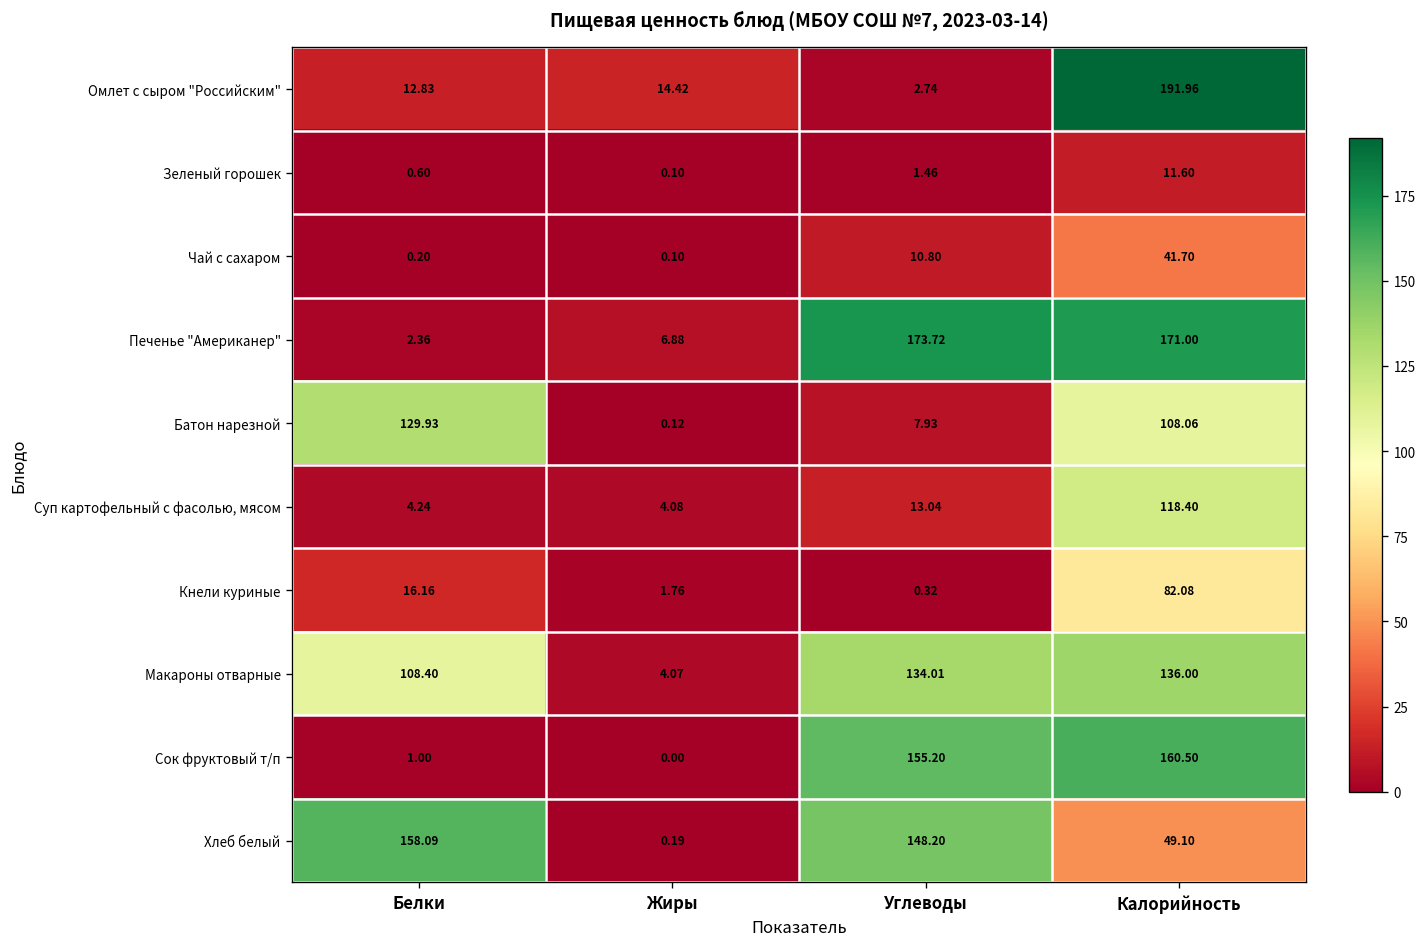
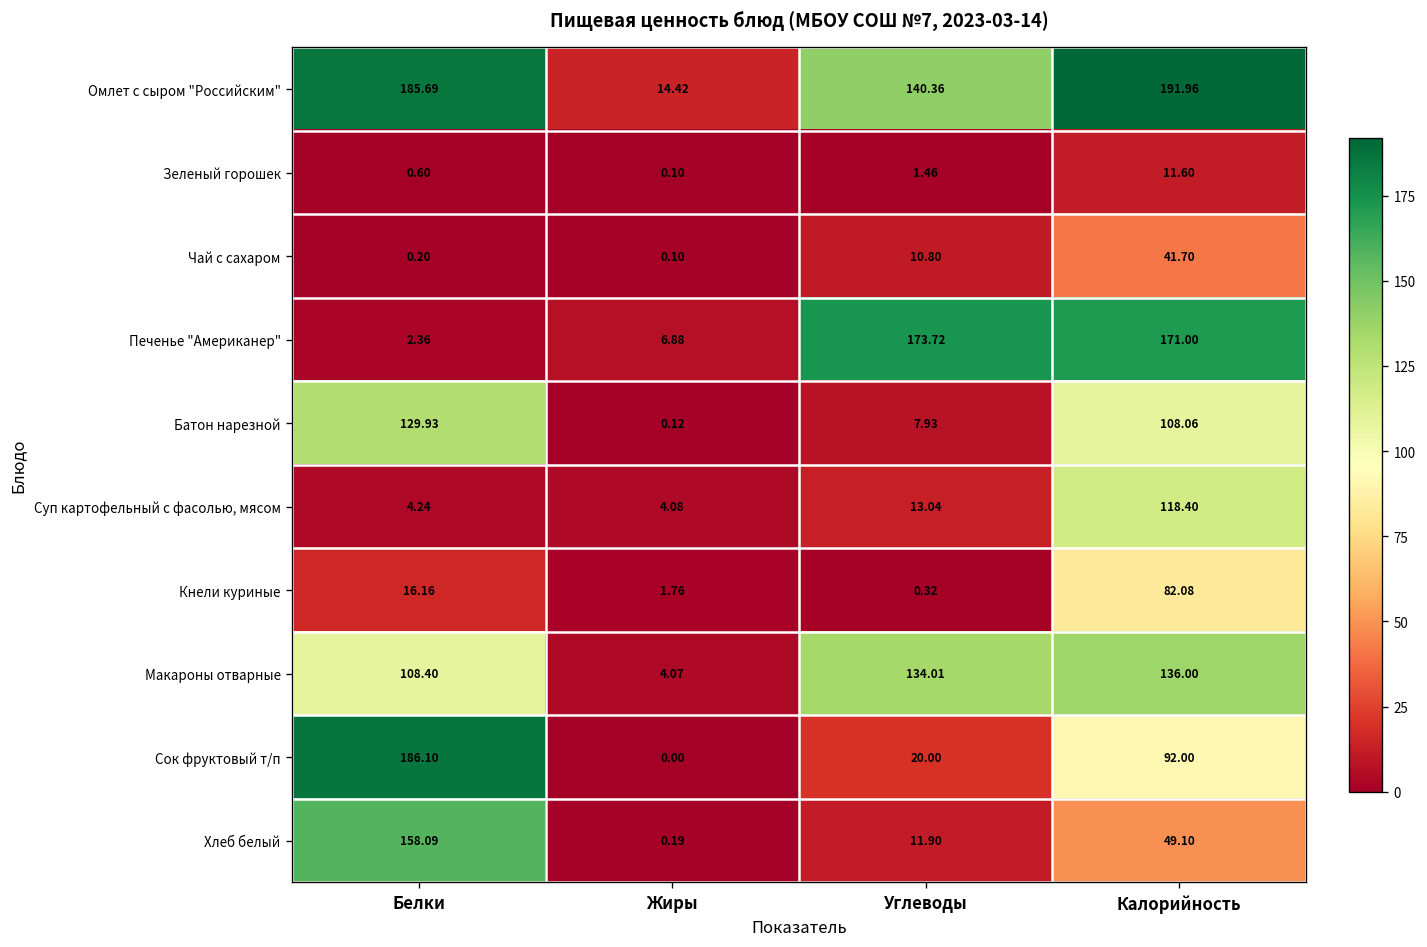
  {
    "Омлет с сыром \"Российским\"": {
-     "Белки": 12.83,
+     "Белки": 185.69,
      "Жиры": 14.42,
-     "Углеводы": 2.74,
+     "Углеводы": 140.36,
      "Калорийность": 191.96
    },
    "Зеленый горошек": {
      "Белки": 0.60,
      "Жиры": 0.10,
      "Углеводы": 1.46,
      "Калорийность": 11.60
    },
    "Чай с сахаром": {
      "Белки": 0.20,
      "Жиры": 0.10,
      "Углеводы": 10.80,
      "Калорийность": 41.70
    },
    "Печенье \"Американер\"": {
      "Белки": 2.36,
      "Жиры": 6.88,
      "Углеводы": 173.72,
      "Калорийность": 171.00
    },
    "Батон нарезной": {
      "Белки": 129.93,
      "Жиры": 0.12,
      "Углеводы": 7.93,
      "Калорийность": 108.06
    },
    "Суп картофельный с фасолью, мясом": {
      "Белки": 4.24,
      "Жиры": 4.08,
      "Углеводы": 13.04,
      "Калорийность": 118.40
    },
    "Кнели куриные": {
      "Белки": 16.16,
      "Жиры": 1.76,
      "Углеводы": 0.32,
      "Калорийность": 82.08
    },
    "Макароны отварные": {
      "Белки": 108.40,
      "Жиры": 4.07,
      "Углеводы": 134.01,
      "Калорийность": 136.00
    },
    "Сок фруктовый т/п": {
-     "Белки": 1.00,
+     "Белки": 186.10,
      "Жиры": 0.00,
-     "Углеводы": 155.20,
-     "Калорийность": 160.50
+     "Углеводы": 20.00,
+     "Калорийность": 92.00
    },
    "Хлеб белый": {
      "Белки": 158.09,
      "Жиры": 0.19,
-     "Углеводы": 148.20,
+     "Углеводы": 11.90,
      "Калорийность": 49.10
    }
  }
